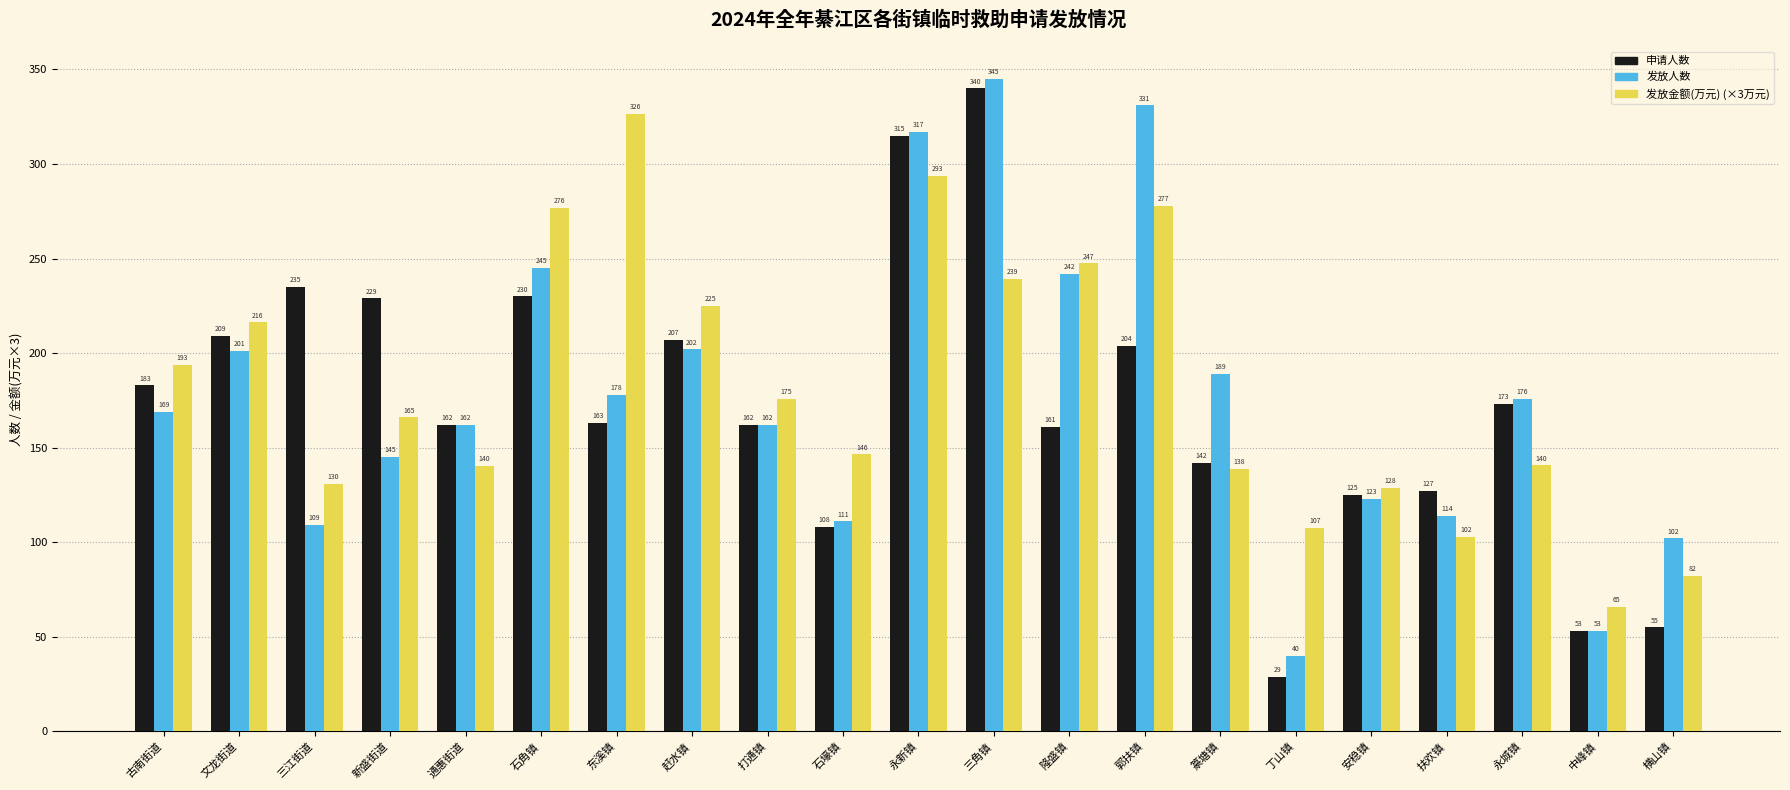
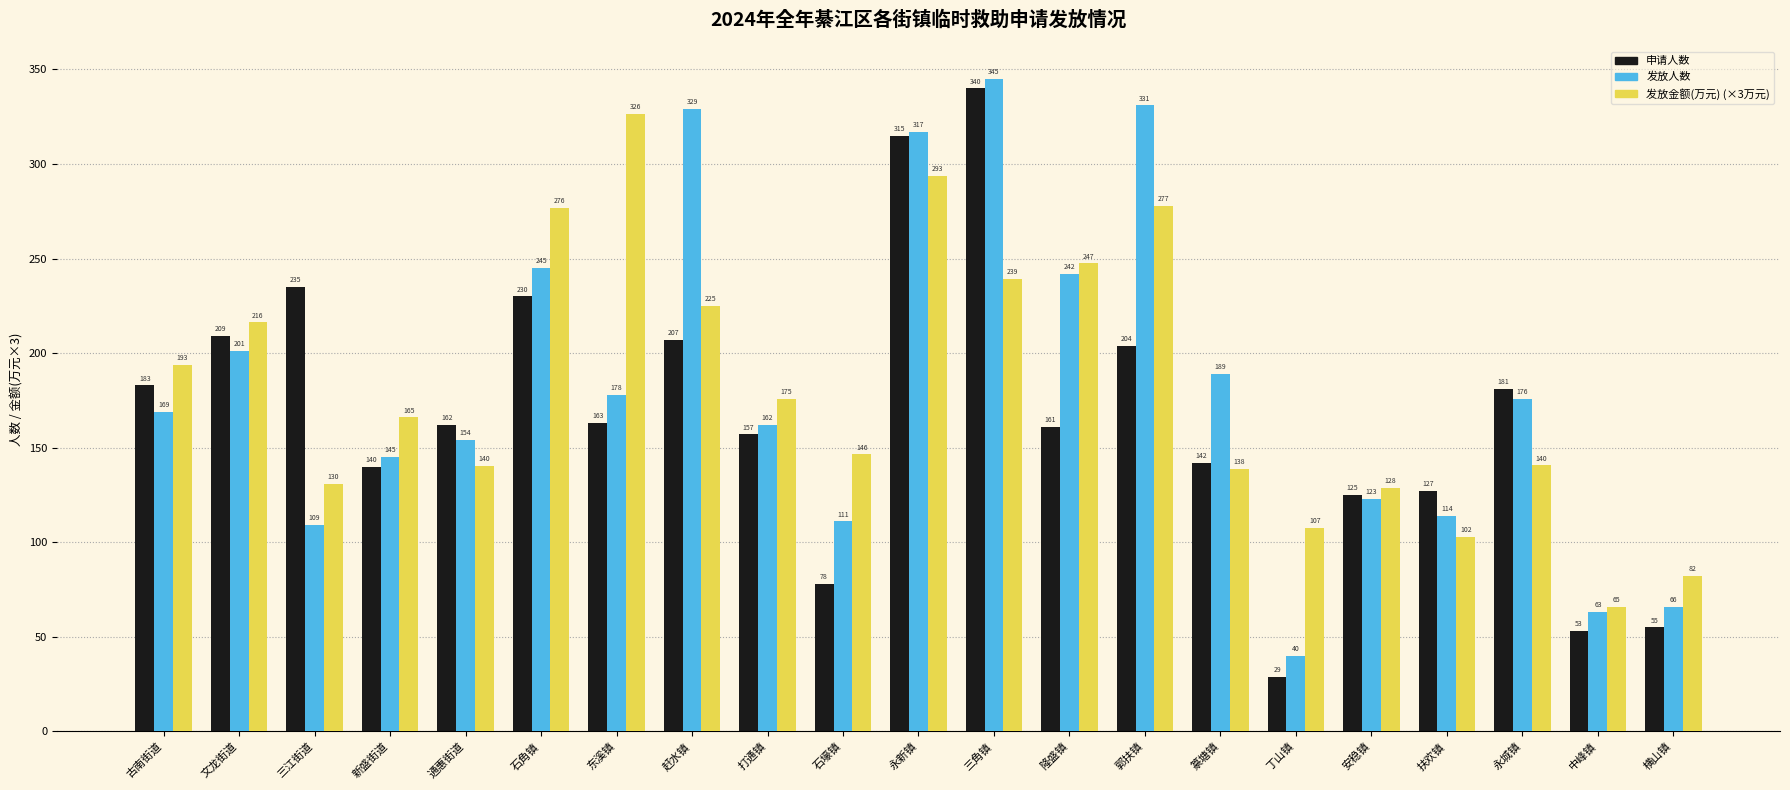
  {
    "申请人数": {
      "古南街道": 183,
      "文龙街道": 209,
      "三江街道": 235,
-     "新盛街道": 229,
+     "新盛街道": 140,
      "通惠街道": 162,
      "石角镇": 230,
      "东溪镇": 163,
      "赶水镇": 207,
-     "打通镇": 162,
-     "石壕镇": 108,
+     "打通镇": 157,
+     "石壕镇": 78,
      "永新镇": 315,
      "三角镇": 340,
      "隆盛镇": 161,
      "郭扶镇": 204,
      "篆塘镇": 142,
      "丁山镇": 29,
      "安稳镇": 125,
      "扶欢镇": 127,
-     "永城镇": 173,
+     "永城镇": 181,
      "中峰镇": 53,
      "横山镇": 55
    },
    "发放人数": {
      "古南街道": 169,
      "文龙街道": 201,
      "三江街道": 109,
      "新盛街道": 145,
-     "通惠街道": 162,
+     "通惠街道": 154,
      "石角镇": 245,
      "东溪镇": 178,
-     "赶水镇": 202,
+     "赶水镇": 329,
      "打通镇": 162,
      "石壕镇": 111,
      "永新镇": 317,
      "三角镇": 345,
      "隆盛镇": 242,
      "郭扶镇": 331,
      "篆塘镇": 189,
      "丁山镇": 40,
      "安稳镇": 123,
      "扶欢镇": 114,
      "永城镇": 176,
-     "中峰镇": 53,
-     "横山镇": 102
+     "中峰镇": 63,
+     "横山镇": 66
    },
    "发放金额(万元) (×3万元)": {
      "文龙街道": 216,
      "通惠街道": 140,
      "赶水镇": 225,
      "石壕镇": 146,
      "三角镇": 239,
      "隆盛镇": 247,
      "丁山镇": 107,
      "横山镇": 82
    }
  }
